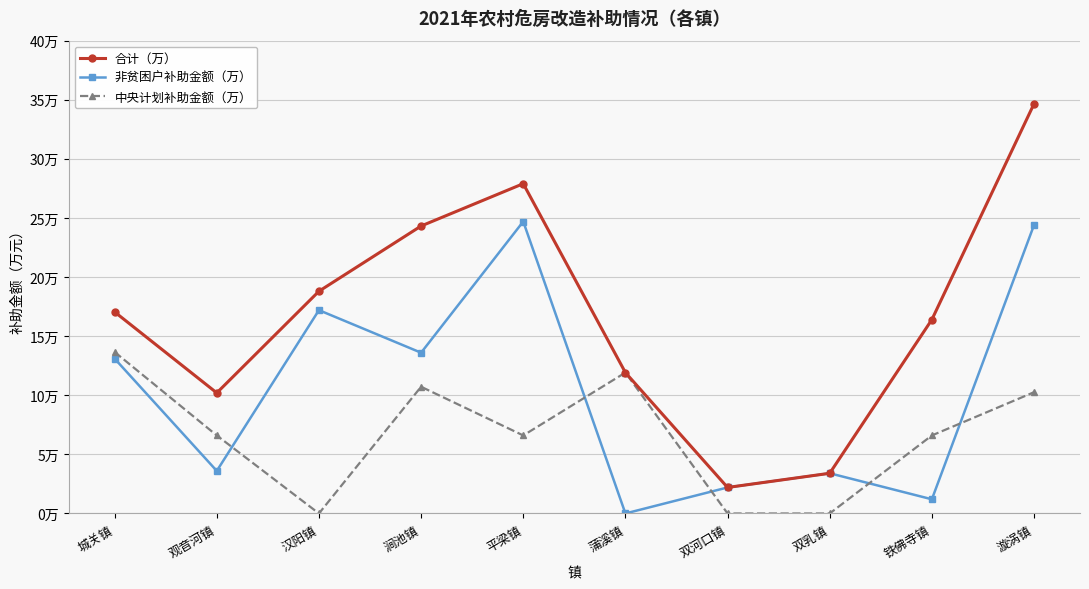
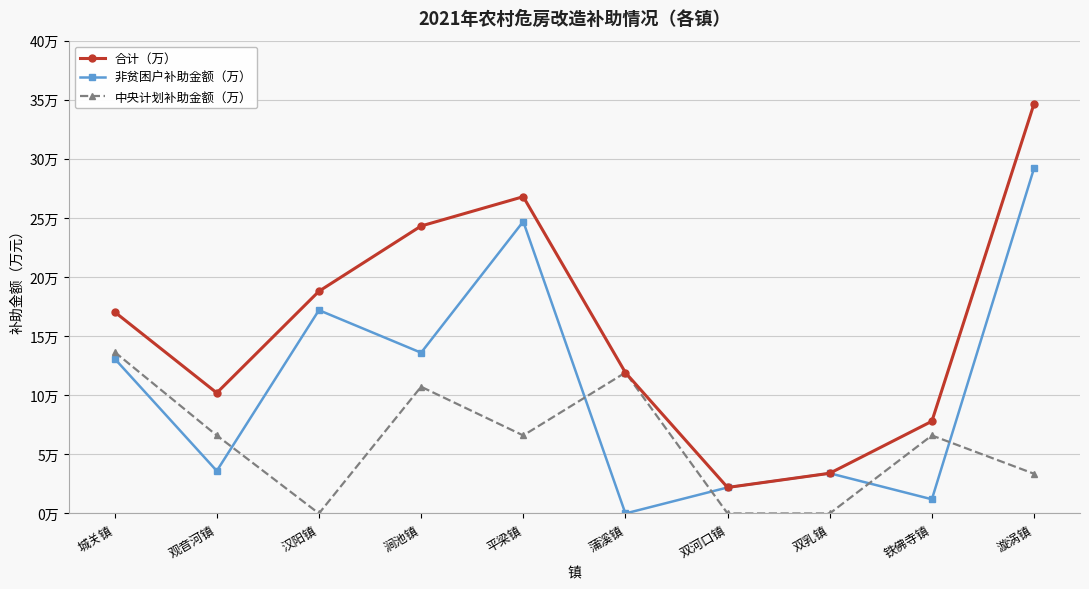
  {
    "合计（万）": {
      "城关镇": "17.1万",
      "观音河镇": "10.2万",
      "汉阳镇": "18.8万",
      "涧池镇": "24.3万",
-     "平梁镇": "27.9万",
-     "铁佛寺镇": "16.4万",
+     "平梁镇": "26.8万",
+     "铁佛寺镇": "7.8万",
      "漩涡镇": "34.7万"
    },
    "非贫困户补助金额（万）": {
      "城关镇": "13.1万",
      "观音河镇": "3.6万",
      "汉阳镇": "17.2万",
      "涧池镇": "13.6万",
      "平梁镇": "24.7万",
      "蒲溪镇": "0.0万",
      "铁佛寺镇": "1.2万",
-     "漩涡镇": "24.4万"
+     "漩涡镇": "29.2万"
    },
    "中央计划补助金额（万）": {
      "城关镇": "13.7万",
      "观音河镇": "6.6万",
      "汉阳镇": "0.0万",
      "涧池镇": "10.7万",
      "平梁镇": "6.6万",
      "双河口镇": "0.0万",
      "双乳镇": "0.0万",
      "铁佛寺镇": "6.6万",
-     "漩涡镇": "10.3万"
+     "漩涡镇": "3.4万"
    }
  }
